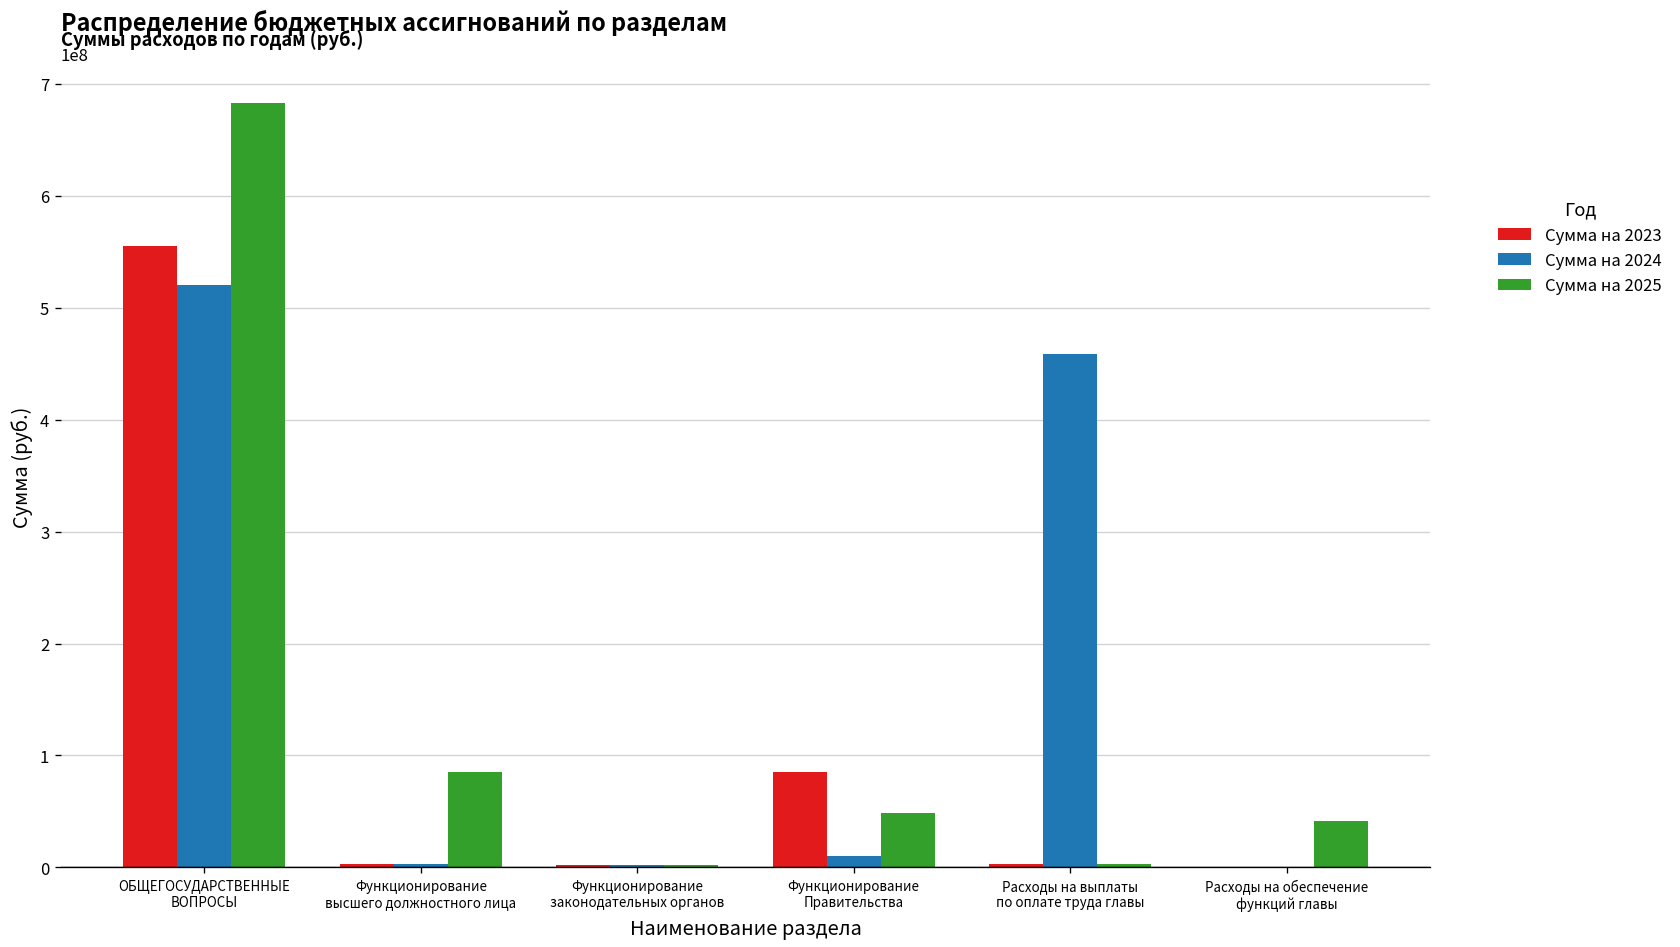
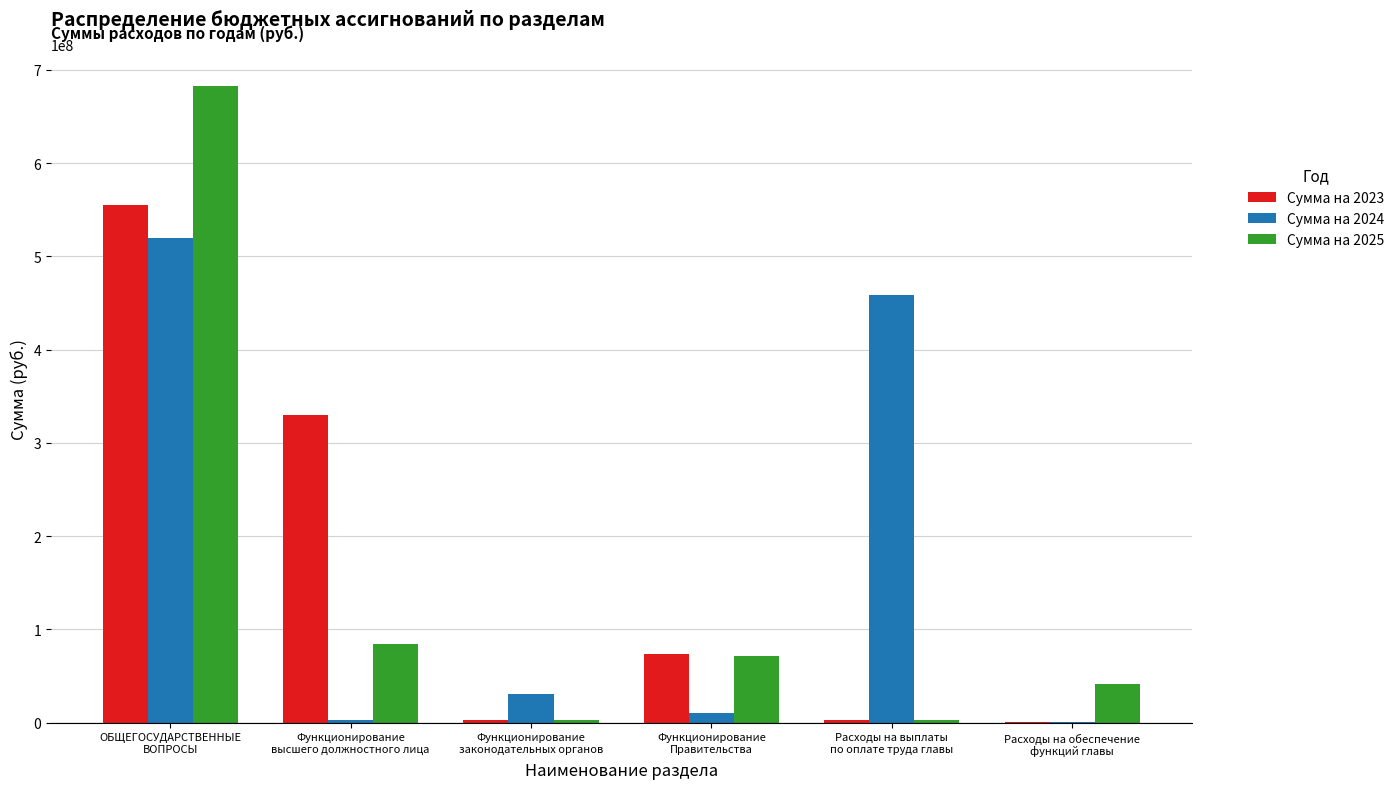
  {
    "Сумма на 2023": {
      "ОБЩЕГОСУДАРСТВЕННЫЕ ВОПРОСЫ": 550000000,
-     "Функционирование высшего должностного лица": 0,
-     "Функционирование Правительства": 90000000,
+     "Функционирование высшего должностного лица": 330000000,
+     "Функционирование Правительства": 70000000,
      "Расходы на выплаты по оплате труда главы": 0
    },
    "Сумма на 2024": {
      "ОБЩЕГОСУДАРСТВЕННЫЕ ВОПРОСЫ": 520000000,
      "Функционирование высшего должностного лица": 0,
-     "Функционирование законодательных органов": 0,
+     "Функционирование законодательных органов": 30000000,
      "Функционирование Правительства": 10000000,
      "Расходы на выплаты по оплате труда главы": 460000000
    },
    "Сумма на 2025": {
      "ОБЩЕГОСУДАРСТВЕННЫЕ ВОПРОСЫ": 680000000,
      "Функционирование высшего должностного лица": 80000000,
-     "Функционирование Правительства": 50000000,
+     "Функционирование Правительства": 70000000,
      "Расходы на выплаты по оплате труда главы": 0,
      "Расходы на обеспечение функций главы": 40000000
    }
  }
